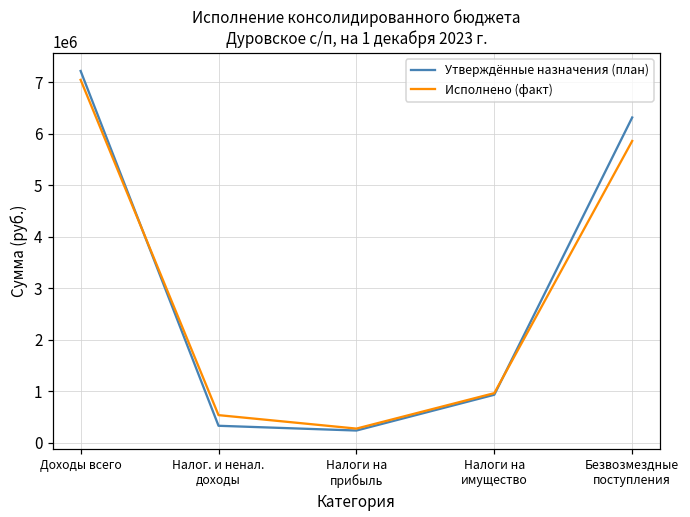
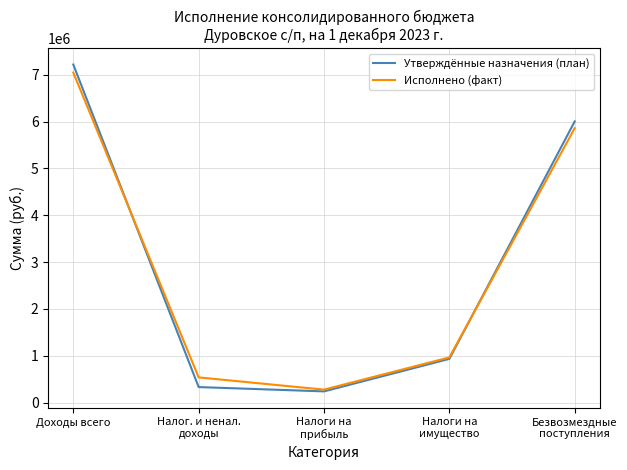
  {
    "Утверждённые назначения (план)": {
      "Доходы всего": 7200000,
      "Налог. и ненал. доходы": 300000,
-     "Безвозмездные поступления": 6300000
+     "Безвозмездные поступления": 6000000
    },
    "Исполнено (факт)": {
      "Доходы всего": 7000000,
      "Налог. и ненал. доходы": 500000,
      "Безвозмездные поступления": 5900000
    }
  }
